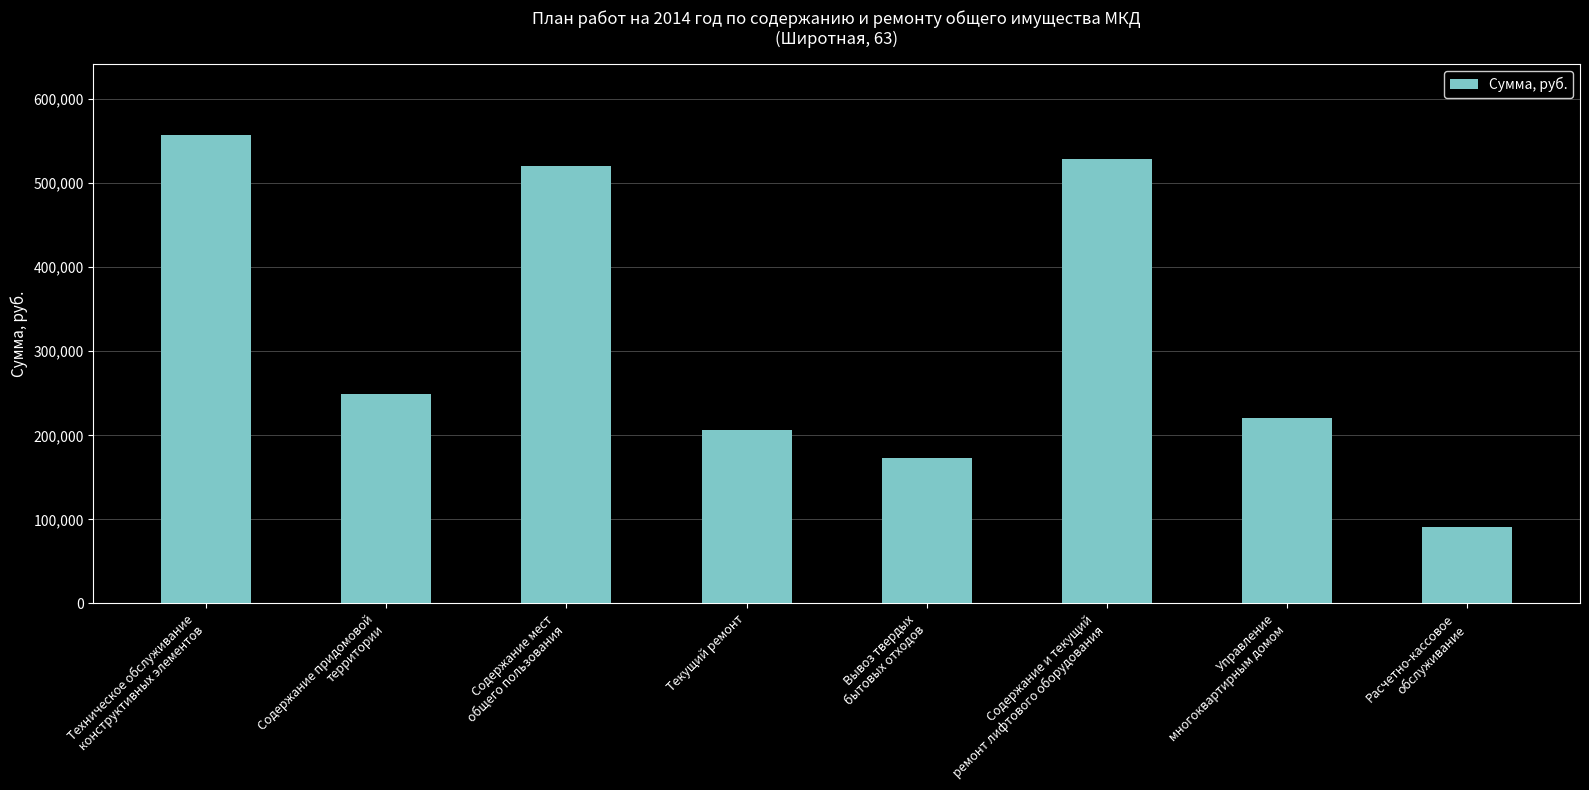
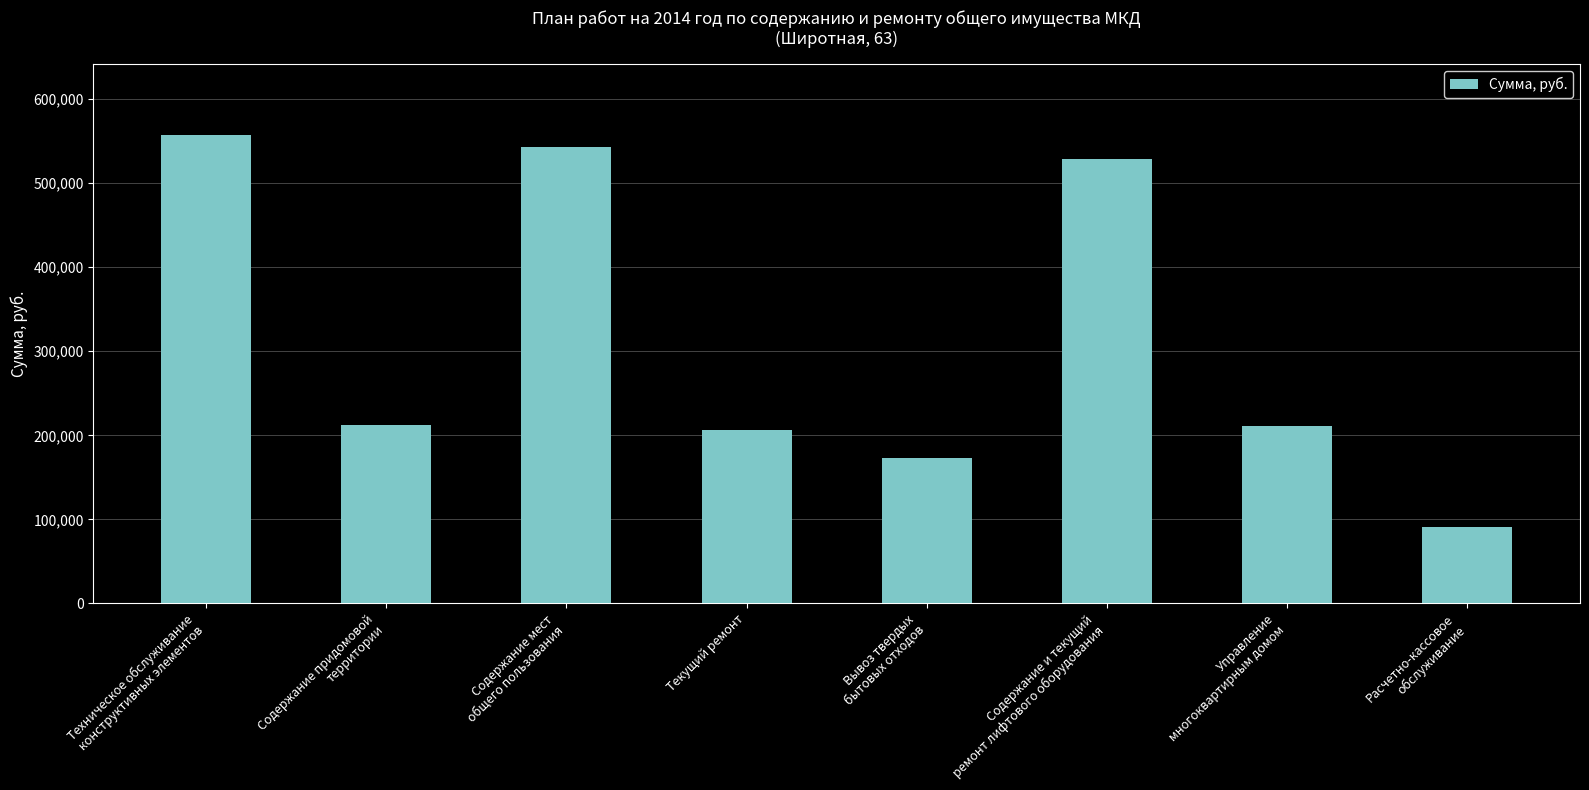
  {
    "Техническое обслуживание конструктивных элементов": "560,000",
-   "Содержание придомовой территории": "250,000",
-   "Содержание мест общего пользования": "520,000",
+   "Содержание придомовой территории": "210,000",
+   "Содержание мест общего пользования": "540,000",
    "Текущий ремонт": "210,000",
    "Вывоз твердых бытовых отходов": "170,000",
    "Содержание и текущий ремонт лифтового оборудования": "530,000",
-   "Управление многоквартирным домом": "220,000",
+   "Управление многоквартирным домом": "210,000",
    "Расчетно-кассовое обслуживание": "90,000"
  }
